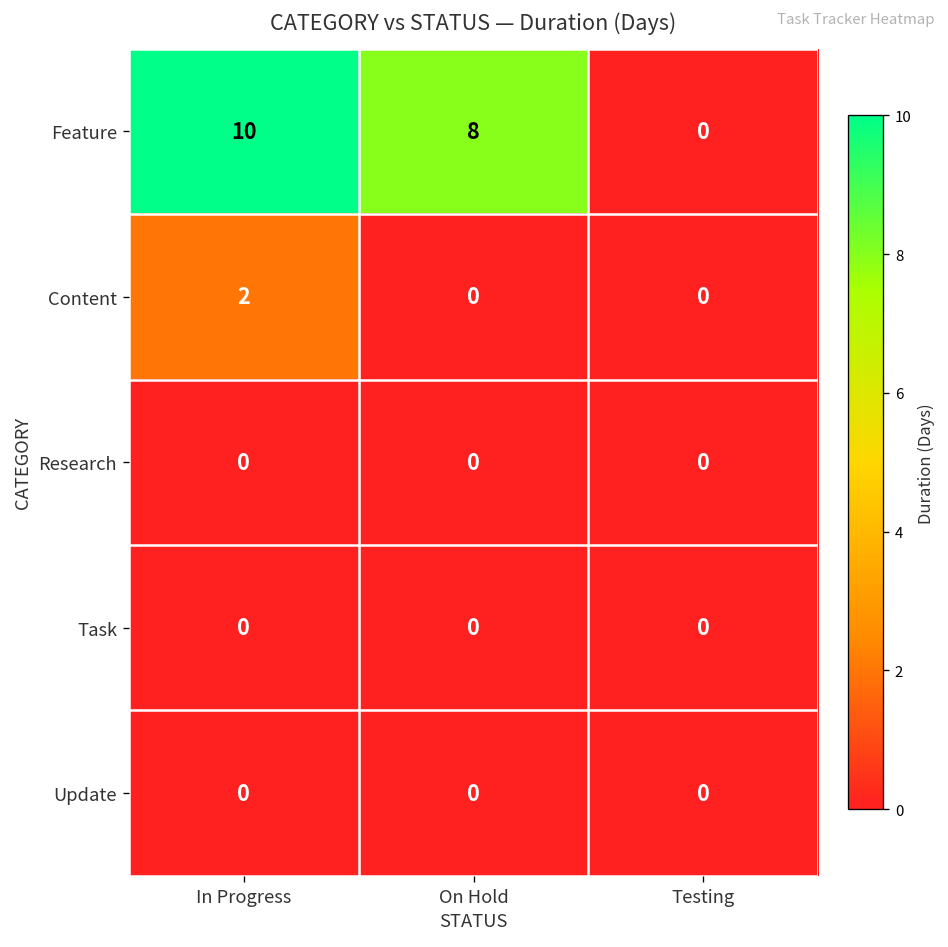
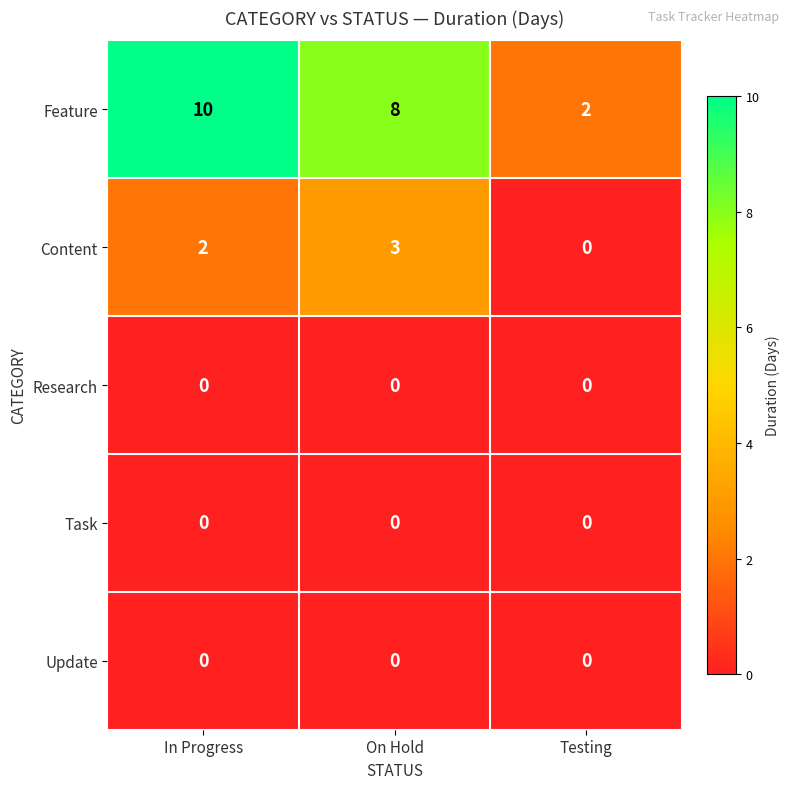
  {
    "Feature": {
      "In Progress": 10,
      "On Hold": 8,
-     "Testing": 0
+     "Testing": 2
    },
    "Content": {
      "In Progress": 2,
-     "On Hold": 0,
+     "On Hold": 3,
      "Testing": 0
    },
    "Research": {
      "In Progress": 0,
      "On Hold": 0,
      "Testing": 0
    },
    "Task": {
      "In Progress": 0,
      "On Hold": 0,
      "Testing": 0
    },
    "Update": {
      "In Progress": 0,
      "On Hold": 0,
      "Testing": 0
    }
  }
